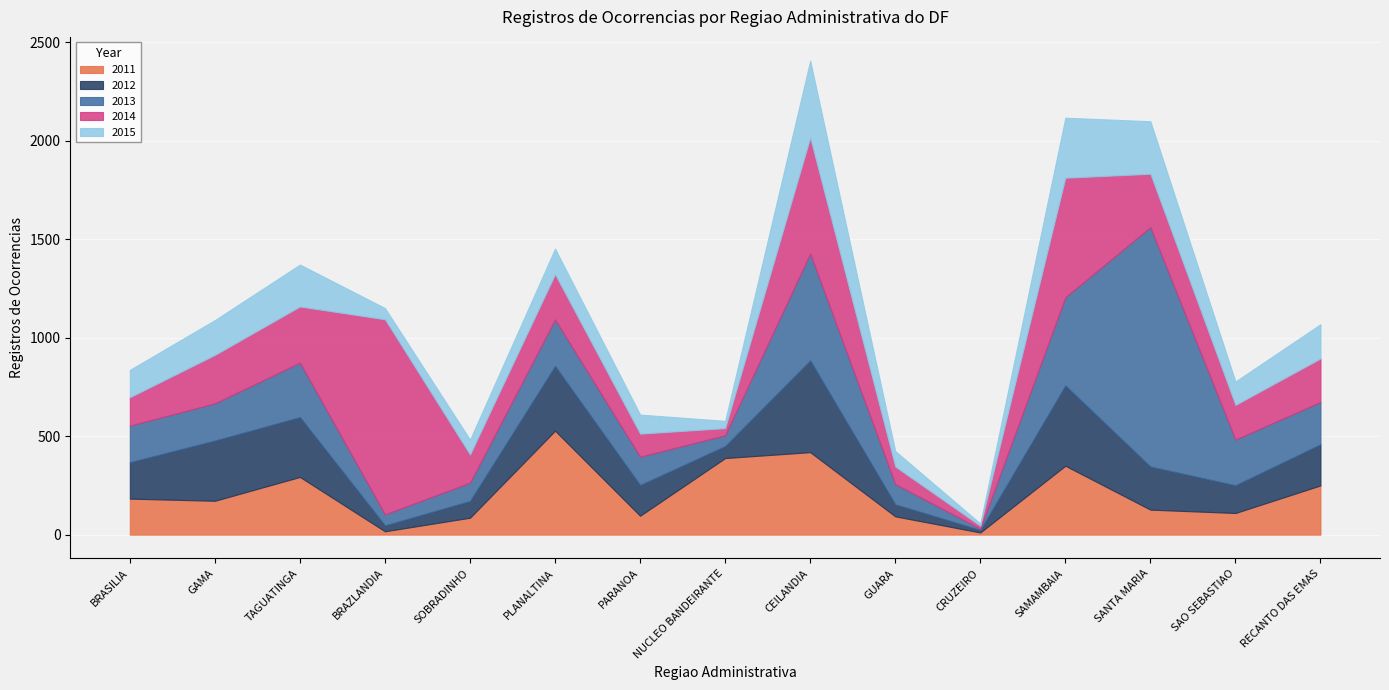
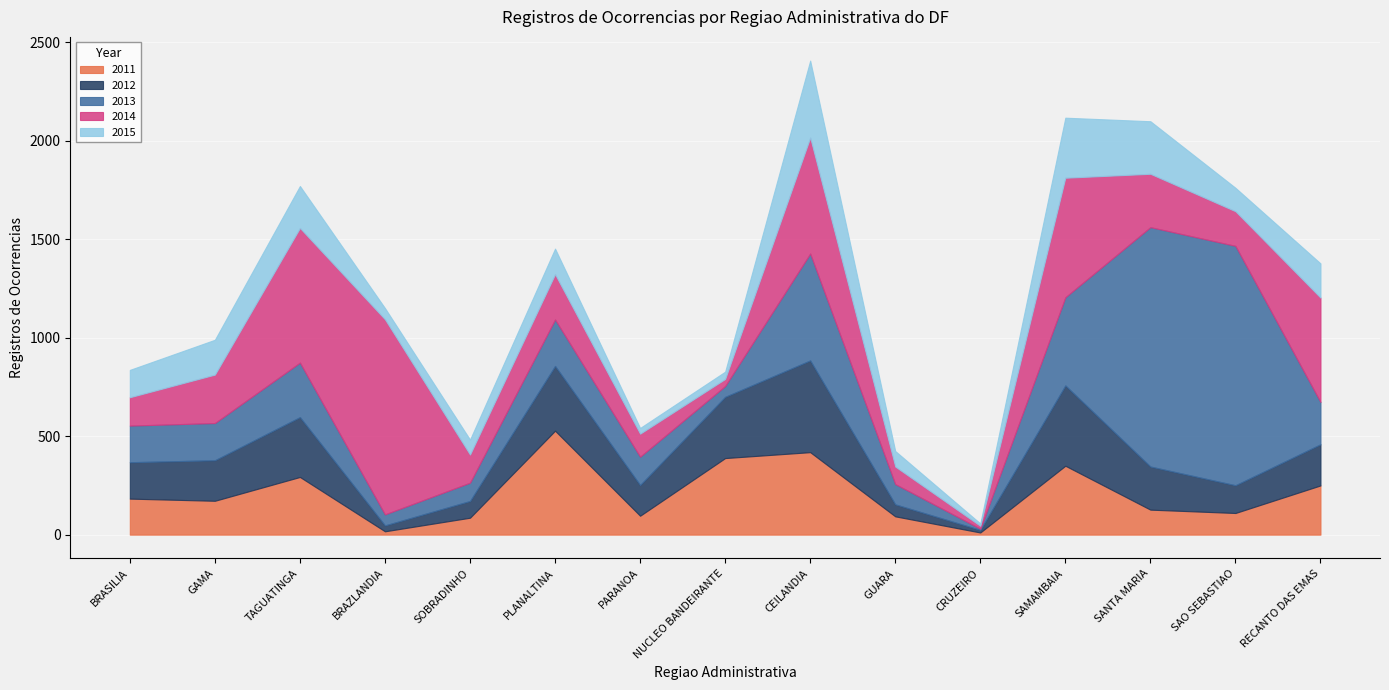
  {
    "2011": {
      "BRASILIA": 180,
      "GAMA": 170,
      "TAGUATINGA": 290,
      "BRAZLANDIA": 20,
      "SOBRADINHO": 90,
      "PLANALTINA": 530,
      "PARANOA": 100,
      "NUCLEO BANDEIRANTE": 390,
      "CEILANDIA": 420,
      "GUARA": 90,
      "SAMAMBAIA": 350,
      "SANTA MARIA": 130,
      "SAO SEBASTIAO": 110,
      "RECANTO DAS EMAS": 250
    },
    "2012": {
      "BRASILIA": 190,
-     "GAMA": 310,
+     "GAMA": 210,
      "TAGUATINGA": 300,
      "BRAZLANDIA": 30,
      "SOBRADINHO": 90,
      "PLANALTINA": 330,
      "PARANOA": 160,
-     "NUCLEO BANDEIRANTE": 60,
+     "NUCLEO BANDEIRANTE": 310,
      "CEILANDIA": 470,
      "GUARA": 60,
      "SAMAMBAIA": 410,
      "SANTA MARIA": 220,
      "SAO SEBASTIAO": 140,
      "RECANTO DAS EMAS": 210
    },
    "2013": {
      "BRASILIA": 190,
      "GAMA": 190,
      "TAGUATINGA": 280,
      "BRAZLANDIA": 60,
      "SOBRADINHO": 90,
      "PLANALTINA": 240,
      "PARANOA": 140,
      "NUCLEO BANDEIRANTE": 60,
      "CEILANDIA": 540,
      "GUARA": 100,
      "SAMAMBAIA": 450,
      "SANTA MARIA": 1220,
-     "SAO SEBASTIAO": 230,
+     "SAO SEBASTIAO": 1220,
      "RECANTO DAS EMAS": 220
    },
    "2014": {
      "BRASILIA": 140,
      "GAMA": 250,
-     "TAGUATINGA": 290,
+     "TAGUATINGA": 680,
      "BRAZLANDIA": 990,
      "SOBRADINHO": 140,
      "PLANALTINA": 230,
      "PARANOA": 120,
      "NUCLEO BANDEIRANTE": 40,
      "CEILANDIA": 590,
      "GUARA": 90,
      "SAMAMBAIA": 610,
      "SANTA MARIA": 270,
      "SAO SEBASTIAO": 180,
-     "RECANTO DAS EMAS": 220
+     "RECANTO DAS EMAS": 530
    },
    "2015": {
      "BRASILIA": 140,
      "GAMA": 180,
      "TAGUATINGA": 210,
      "BRAZLANDIA": 60,
      "SOBRADINHO": 80,
      "PLANALTINA": 130,
-     "PARANOA": 100,
+     "PARANOA": 30,
      "NUCLEO BANDEIRANTE": 40,
      "CEILANDIA": 390,
      "GUARA": 80,
      "SAMAMBAIA": 310,
      "SANTA MARIA": 270,
      "SAO SEBASTIAO": 120,
      "RECANTO DAS EMAS": 170
    }
  }
